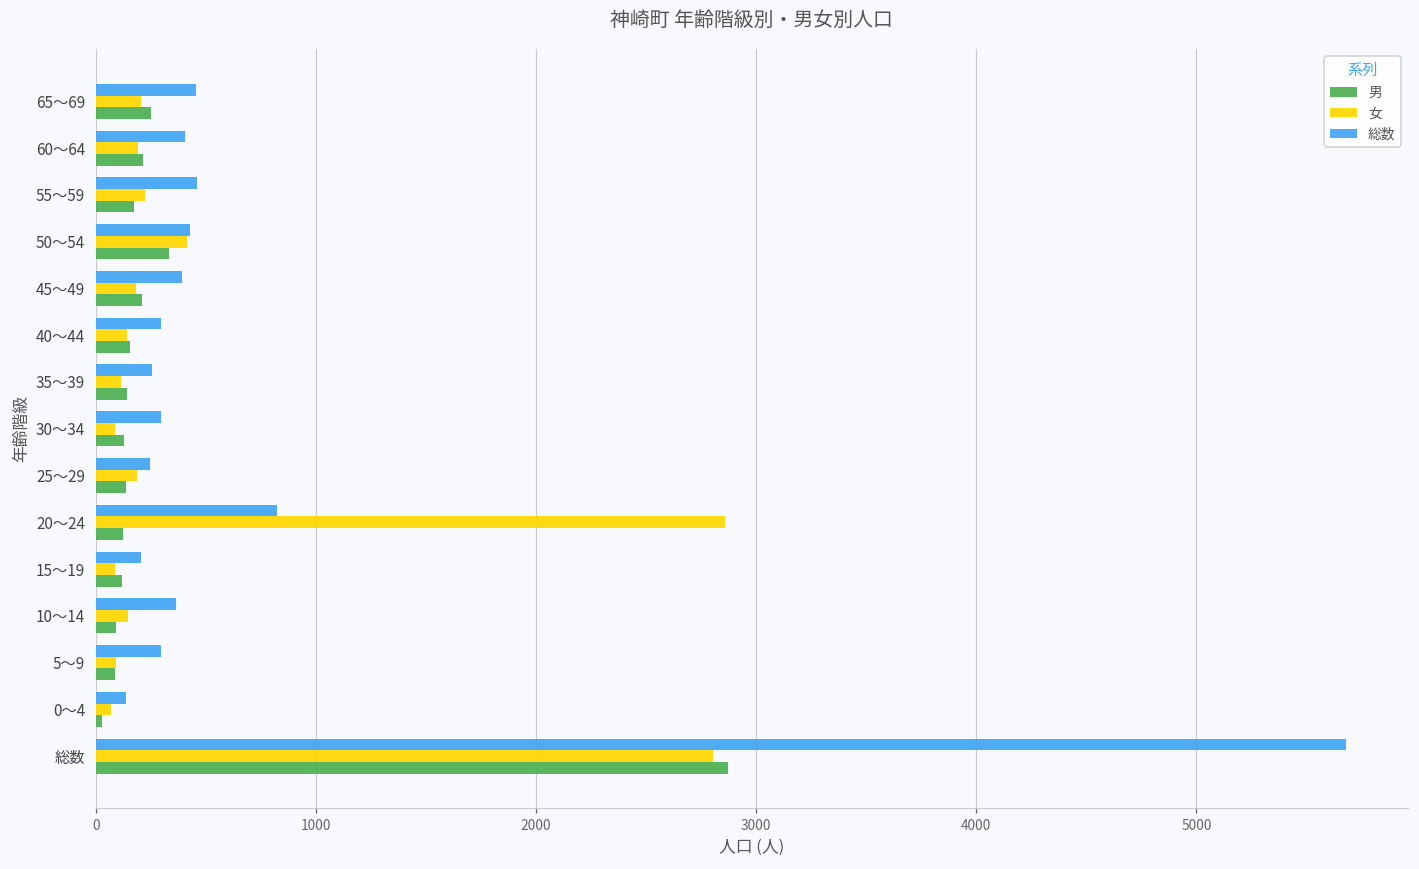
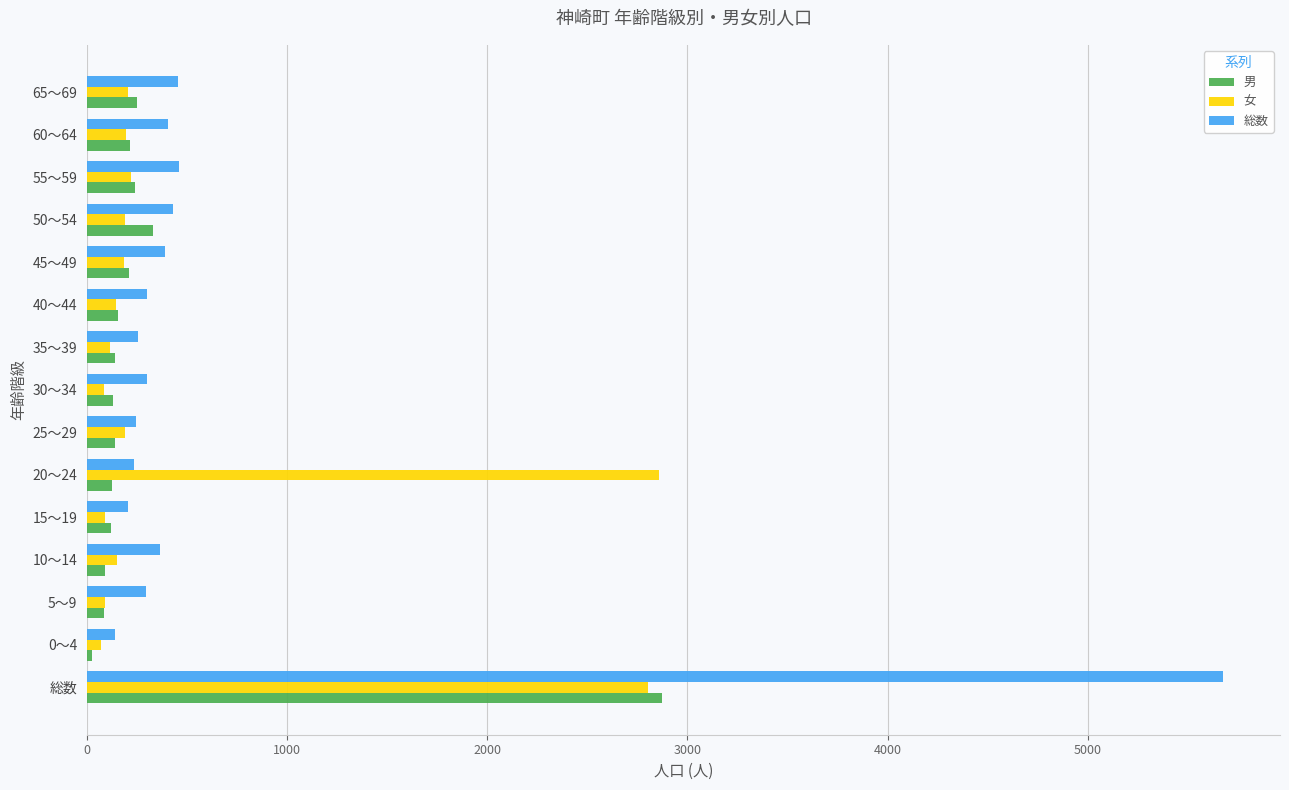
  {
    "男": {
      "65～69": 250,
      "60～64": 210,
-     "55～59": 180,
+     "55～59": 240,
      "50～54": 330,
      "45～49": 210,
      "40～44": 150,
      "35～39": 140,
      "30～34": 130,
      "25～29": 140,
      "20～24": 120,
      "15～19": 120,
      "10～14": 90,
      "5～9": 90,
      "0～4": 30,
      "総数": 2870
    },
    "女": {
      "65～69": 210,
      "60～64": 190,
      "55～59": 220,
-     "50～54": 410,
+     "50～54": 190,
      "45～49": 180,
      "40～44": 140,
      "35～39": 110,
      "30～34": 90,
      "25～29": 190,
      "20～24": 2860,
      "15～19": 90,
      "10～14": 150,
      "5～9": 90,
      "0～4": 70,
      "総数": 2810
    },
    "総数": {
      "65～69": 450,
      "60～64": 410,
      "55～59": 460,
      "50～54": 430,
      "45～49": 390,
      "40～44": 300,
      "35～39": 250,
      "30～34": 300,
      "25～29": 250,
-     "20～24": 820,
+     "20～24": 230,
      "15～19": 210,
      "10～14": 370,
      "5～9": 300,
      "0～4": 140,
      "総数": 5680
    }
  }
